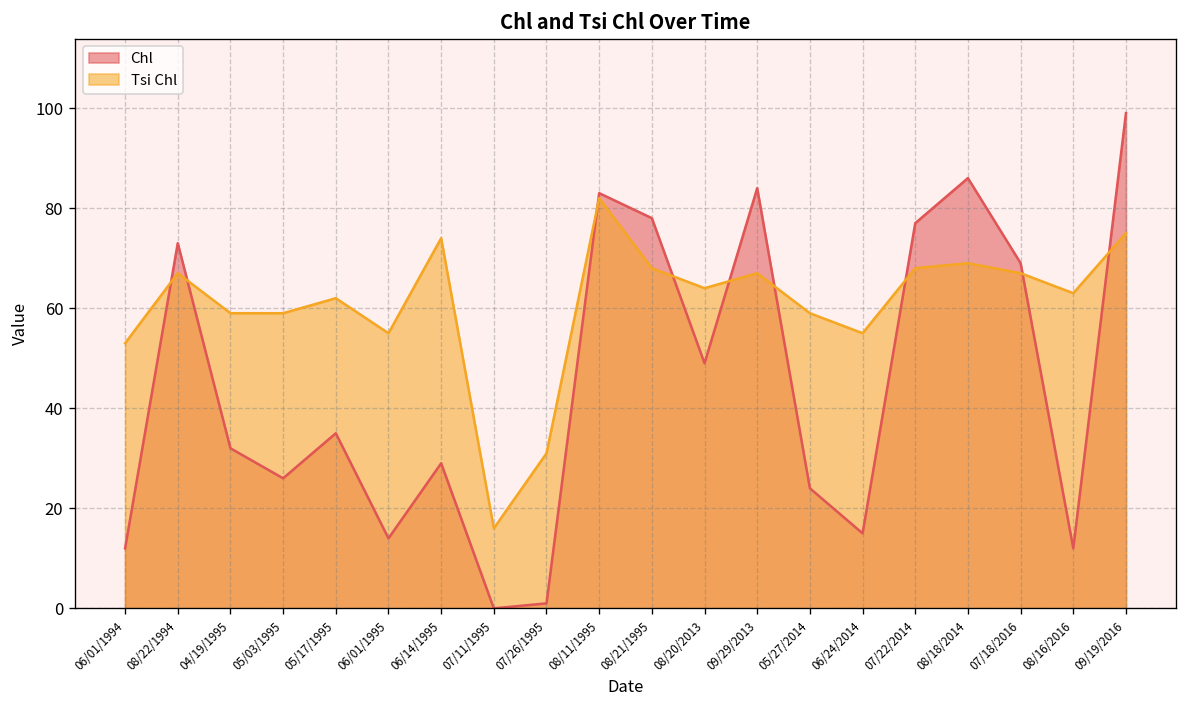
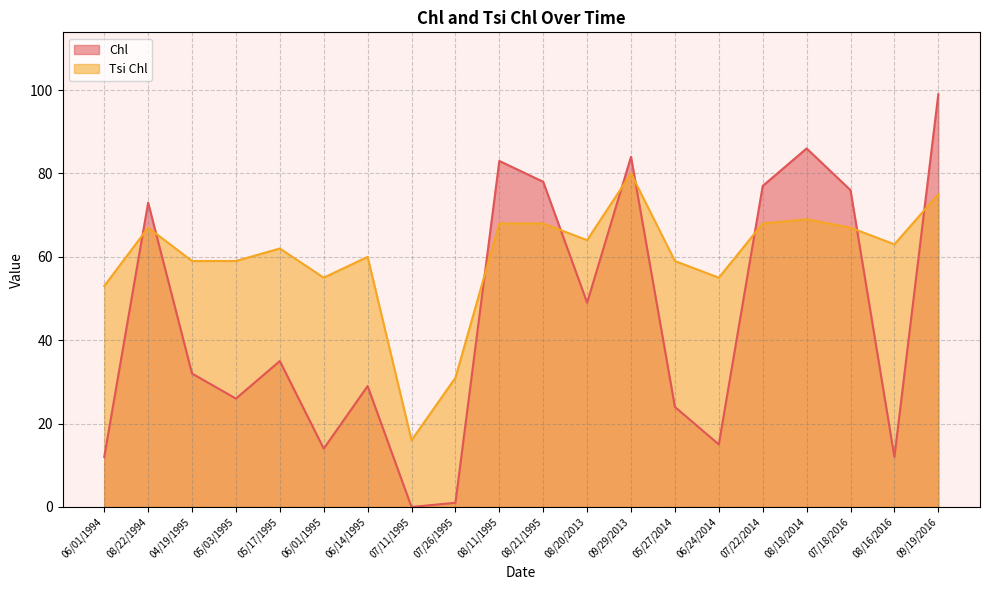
  {
    "Chl": {
      "06/01/1994": 12,
      "08/22/1994": 73,
      "04/19/1995": 32,
      "05/03/1995": 26,
      "05/17/1995": 35,
      "06/01/1995": 14,
      "06/14/1995": 29,
      "07/11/1995": 0,
      "07/26/1995": 1,
      "08/11/1995": 83,
      "08/21/1995": 78,
      "08/20/2013": 49,
      "09/29/2013": 84,
      "05/27/2014": 24,
      "06/24/2014": 15,
      "07/22/2014": 77,
      "08/18/2014": 86,
-     "07/18/2016": 69,
+     "07/18/2016": 76,
      "08/16/2016": 12,
      "09/19/2016": 99
    },
    "Tsi Chl": {
      "06/01/1994": 53,
      "08/22/1994": 67,
      "04/19/1995": 59,
      "05/03/1995": 59,
      "05/17/1995": 62,
      "06/01/1995": 55,
-     "06/14/1995": 74,
+     "06/14/1995": 60,
      "07/11/1995": 16,
      "07/26/1995": 31,
-     "08/11/1995": 82,
+     "08/11/1995": 68,
      "08/21/1995": 68,
      "08/20/2013": 64,
-     "09/29/2013": 67,
+     "09/29/2013": 80,
      "05/27/2014": 59,
      "06/24/2014": 55,
      "07/22/2014": 68,
      "08/18/2014": 69,
      "07/18/2016": 67,
      "08/16/2016": 63,
      "09/19/2016": 75
    }
  }
